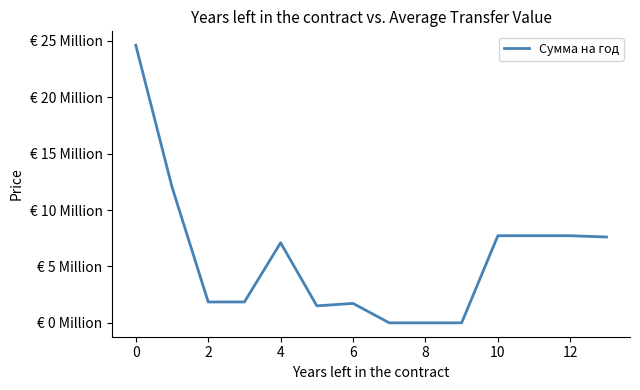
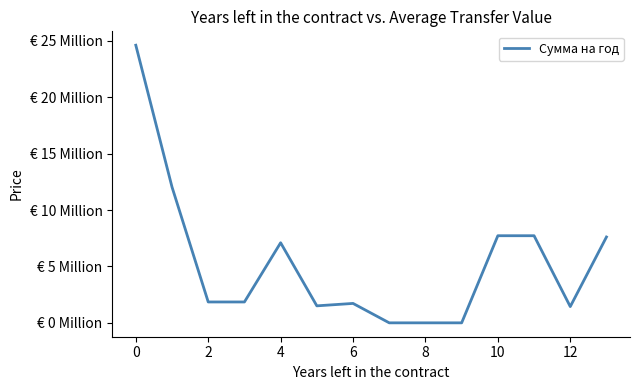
  {
    "0": "€ 24.6 Million",
    "2": "€ 1.9 Million",
    "4": "€ 7.1 Million",
    "6": "€ 1.7 Million",
    "8": "€ 0.0 Million",
    "10": "€ 7.7 Million",
-   "12": "€ 7.7 Million"
+   "12": "€ 1.4 Million"
  }
